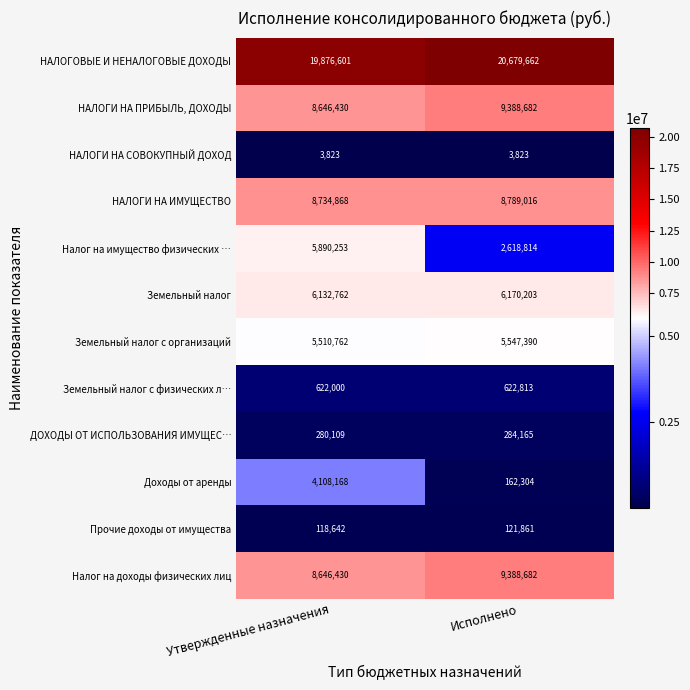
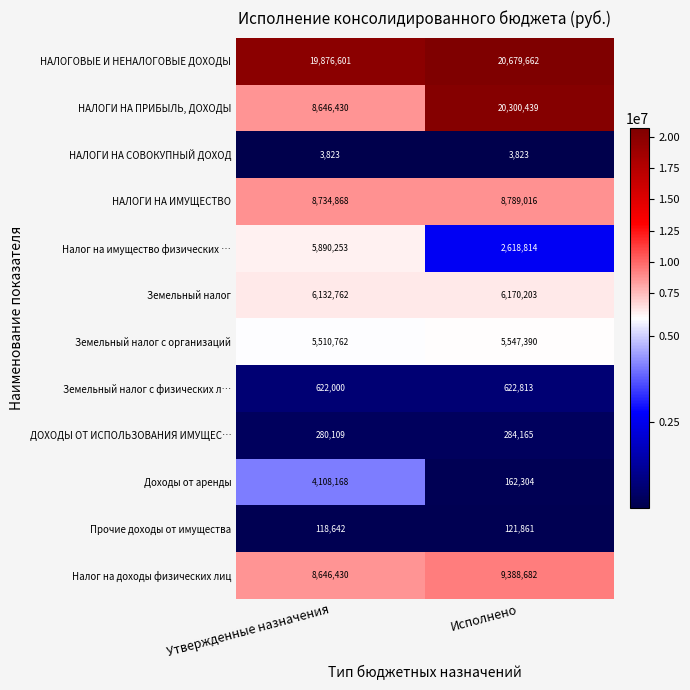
  {
    "НАЛОГОВЫЕ И НЕНАЛОГОВЫЕ ДОХОДЫ": {
      "Утвержденные назначения": "19,876,601",
      "Исполнено": "20,679,662"
    },
    "НАЛОГИ НА ПРИБЫЛЬ, ДОХОДЫ": {
      "Утвержденные назначения": "8,646,430",
-     "Исполнено": "9,388,682"
+     "Исполнено": "20,300,439"
    },
    "НАЛОГИ НА СОВОКУПНЫЙ ДОХОД": {
      "Утвержденные назначения": "3,823",
      "Исполнено": "3,823"
    },
    "НАЛОГИ НА ИМУЩЕСТВО": {
      "Утвержденные назначения": "8,734,868",
      "Исполнено": "8,789,016"
    },
    "Налог на имущество физических …": {
      "Утвержденные назначения": "5,890,253",
      "Исполнено": "2,618,814"
    },
    "Земельный налог": {
      "Утвержденные назначения": "6,132,762",
      "Исполнено": "6,170,203"
    },
    "Земельный налог с организаций": {
      "Утвержденные назначения": "5,510,762",
      "Исполнено": "5,547,390"
    },
    "Земельный налог с физических л…": {
      "Утвержденные назначения": "622,000",
      "Исполнено": "622,813"
    },
    "ДОХОДЫ ОТ ИСПОЛЬЗОВАНИЯ ИМУЩЕС…": {
      "Утвержденные назначения": "280,109",
      "Исполнено": "284,165"
    },
    "Доходы от аренды": {
      "Утвержденные назначения": "4,108,168",
      "Исполнено": "162,304"
    },
    "Прочие доходы от имущества": {
      "Утвержденные назначения": "118,642",
      "Исполнено": "121,861"
    },
    "Налог на доходы физических лиц": {
      "Утвержденные назначения": "8,646,430",
      "Исполнено": "9,388,682"
    }
  }
